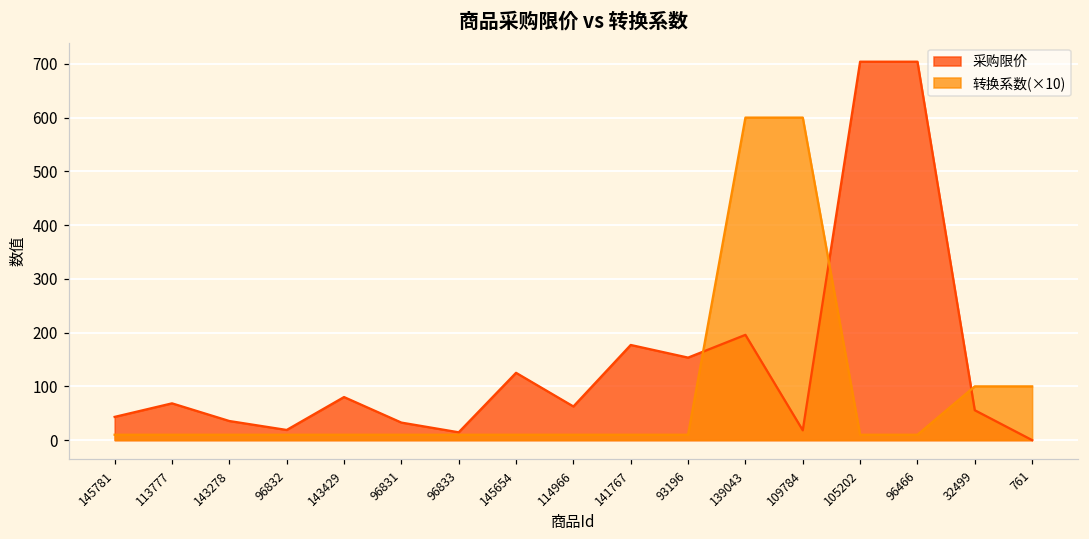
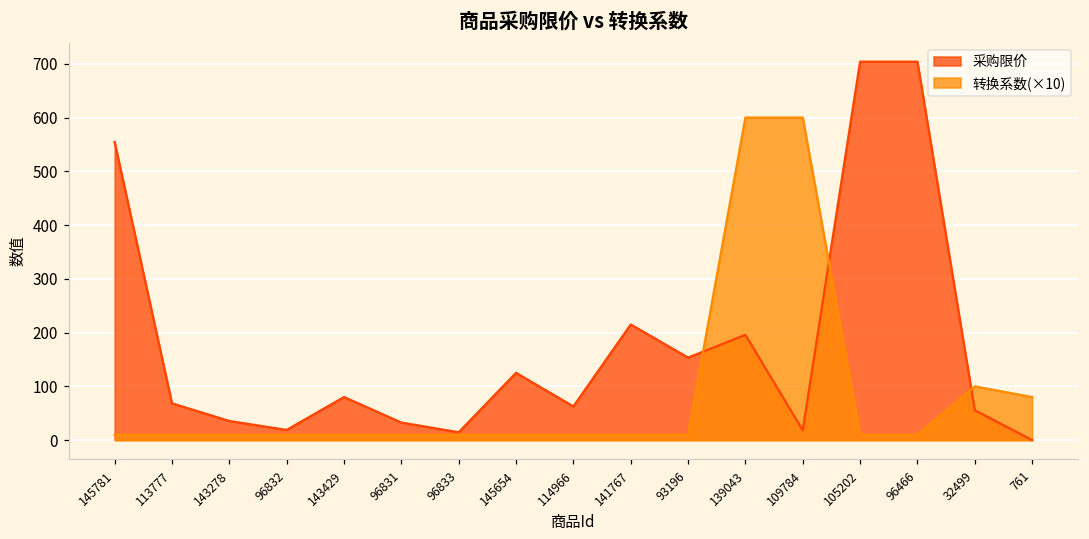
  {
    "采购限价": {
-     "145781": 40,
+     "145781": 550,
      "113777": 70,
      "143278": 40,
      "96832": 20,
      "143429": 80,
      "96831": 30,
      "145654": 130,
      "114966": 60,
-     "141767": 180,
+     "141767": 220,
      "93196": 150,
      "139043": 200,
      "109784": 20,
      "105202": 700,
      "96466": 700,
      "32499": 60,
      "761": 0
    },
    "转换系数(×10)": {
      "145781": 10,
      "113777": 10,
      "143278": 10,
      "96832": 10,
      "143429": 10,
      "96831": 10,
      "145654": 10,
      "114966": 10,
      "141767": 10,
      "93196": 10,
      "139043": 600,
      "109784": 600,
      "105202": 10,
      "96466": 10,
      "32499": 100,
-     "761": 100
+     "761": 80
    }
  }
